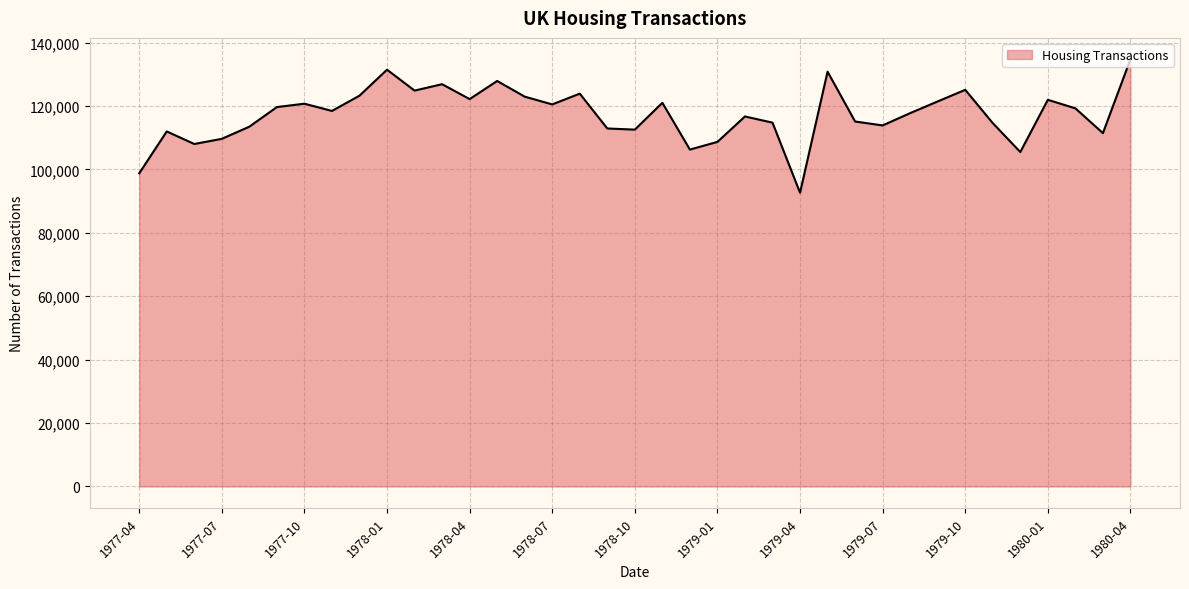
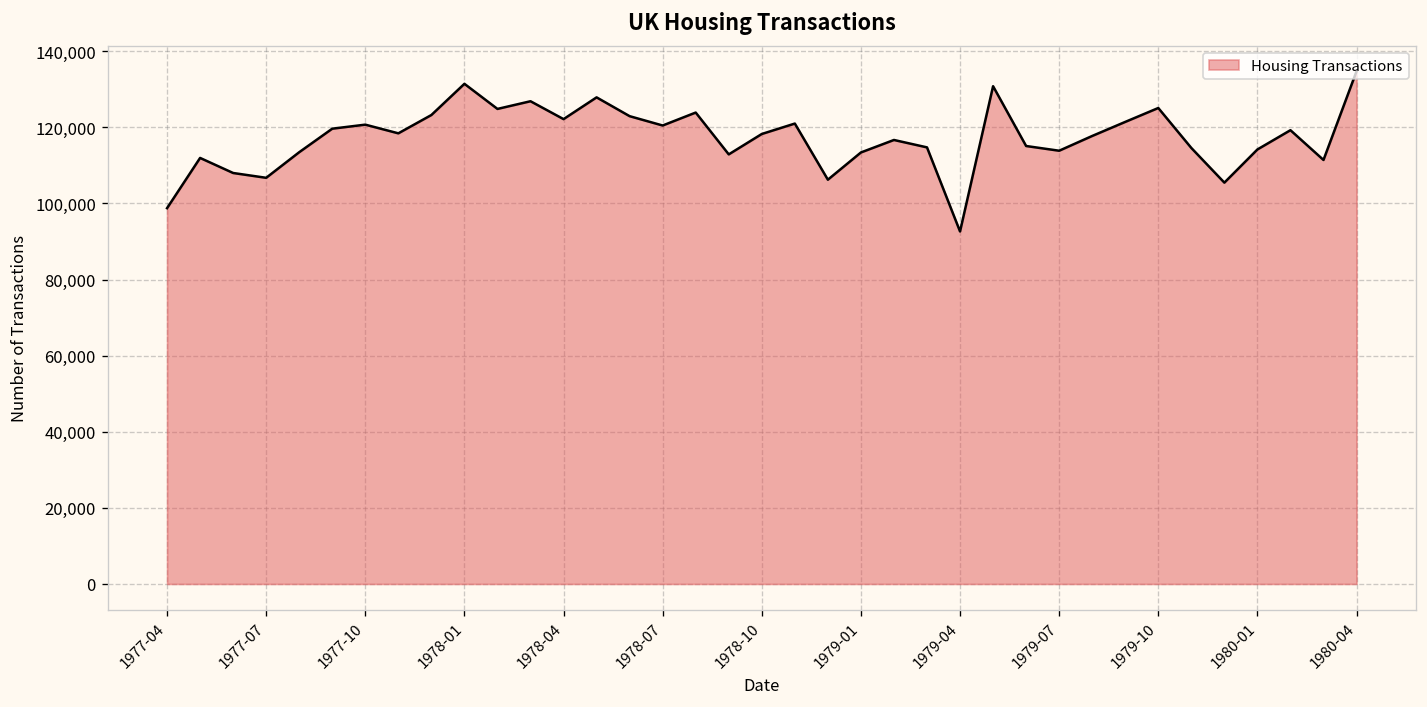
  {
    "1977-04": "99,000",
-   "1977-07": "110,000",
+   "1977-07": "107,000",
    "1977-10": "121,000",
    "1978-01": "131,000",
    "1978-04": "122,000",
    "1978-07": "120,000",
-   "1978-10": "113,000",
-   "1979-01": "109,000",
+   "1978-10": "118,000",
+   "1979-01": "113,000",
    "1979-04": "93,000",
    "1979-07": "114,000",
    "1979-10": "125,000",
-   "1980-01": "122,000"
+   "1980-01": "114,000"
  }
